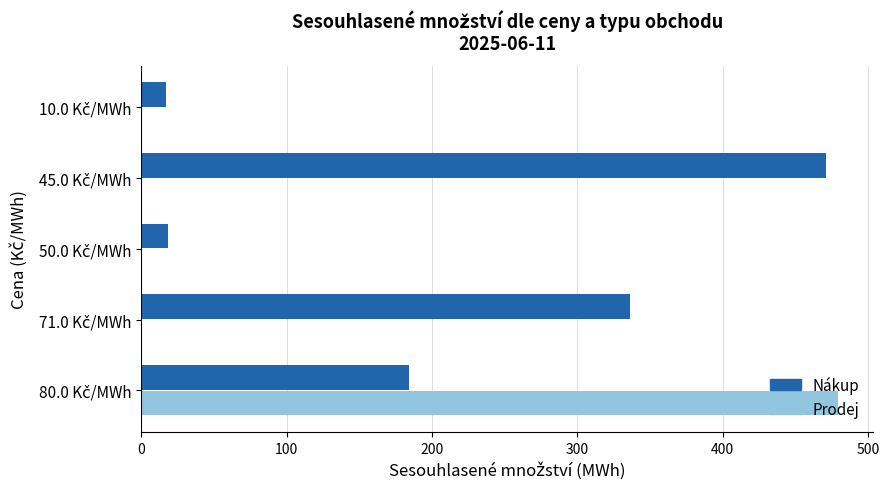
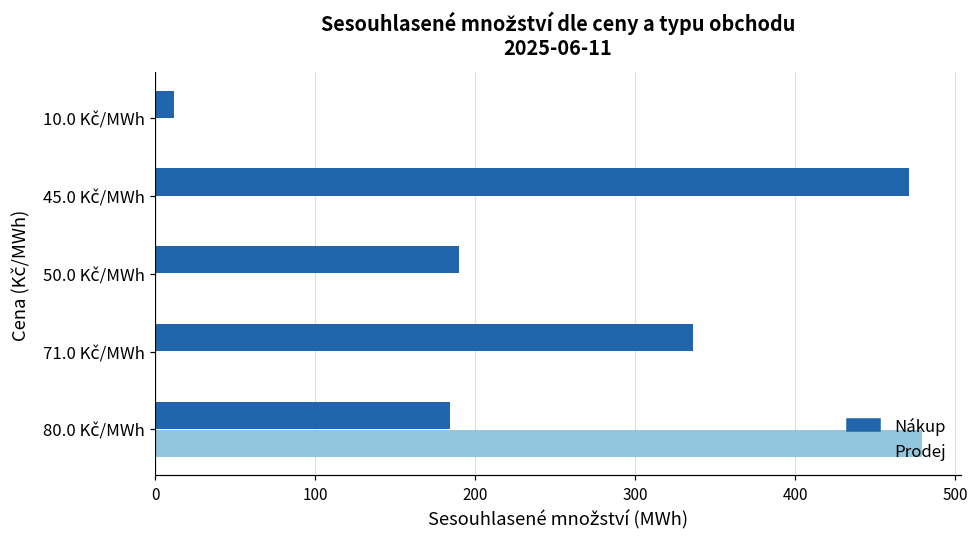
  {
    "Nákup": {
-     "10.0 Kč/MWh": 17,
+     "10.0 Kč/MWh": 11,
      "45.0 Kč/MWh": 471,
-     "50.0 Kč/MWh": 18,
+     "50.0 Kč/MWh": 190,
      "71.0 Kč/MWh": 336,
      "80.0 Kč/MWh": 184
    },
    "Prodej": {
      "10.0 Kč/MWh": 0,
      "45.0 Kč/MWh": 0,
      "50.0 Kč/MWh": 0,
      "71.0 Kč/MWh": 0,
      "80.0 Kč/MWh": 480
    }
  }
